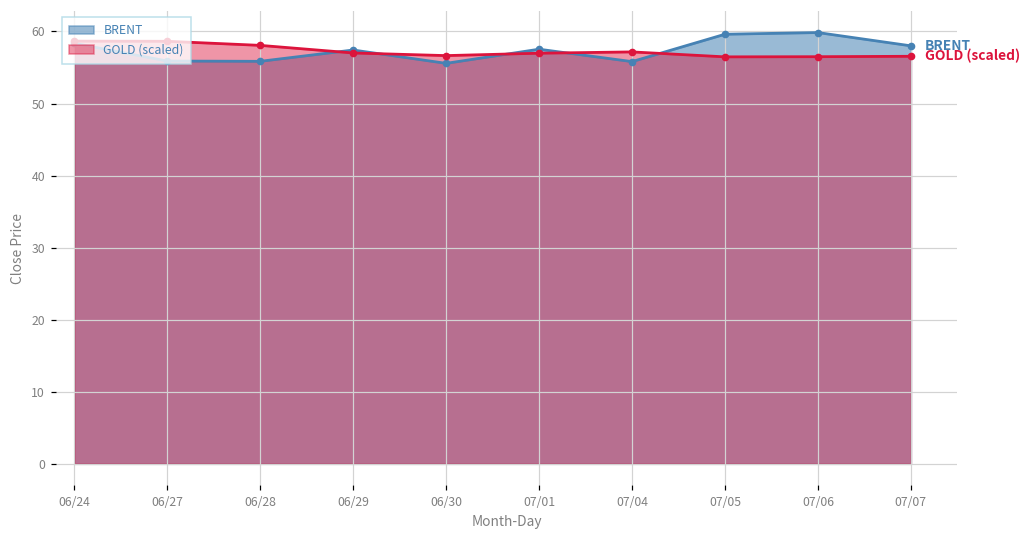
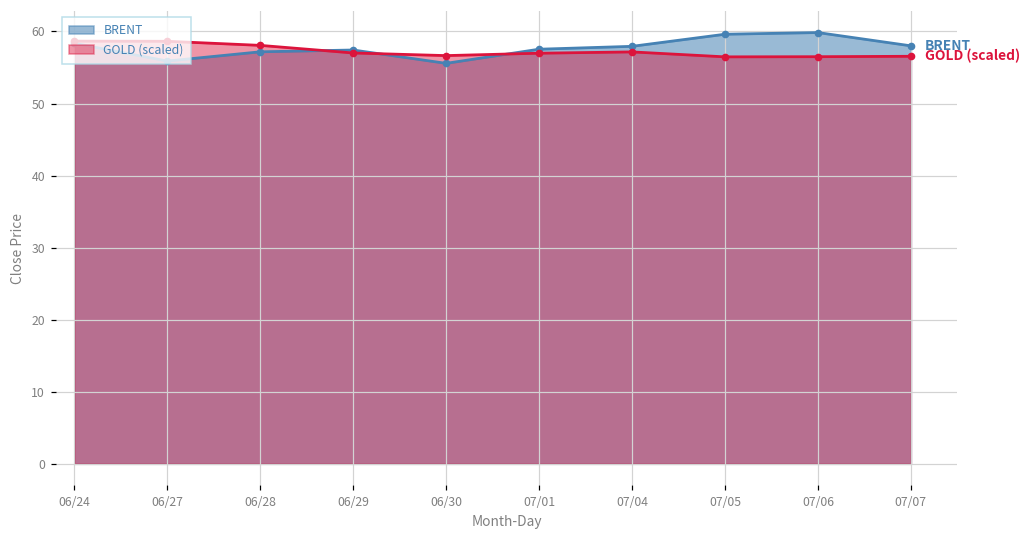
  {
    "BRENT": {
      "06/27": 56,
-     "06/28": 56,
+     "06/28": 57,
      "06/29": 57,
      "06/30": 56,
      "07/01": 58,
-     "07/04": 56,
+     "07/04": 58,
      "07/05": 60,
      "07/06": 60,
      "07/07": 58
    },
    "GOLD (scaled)": {
      "06/28": 58,
      "06/29": 57,
      "06/30": 57,
      "07/01": 57,
      "07/04": 57,
      "07/05": 56,
      "07/06": 57,
      "07/07": 57
    }
  }
